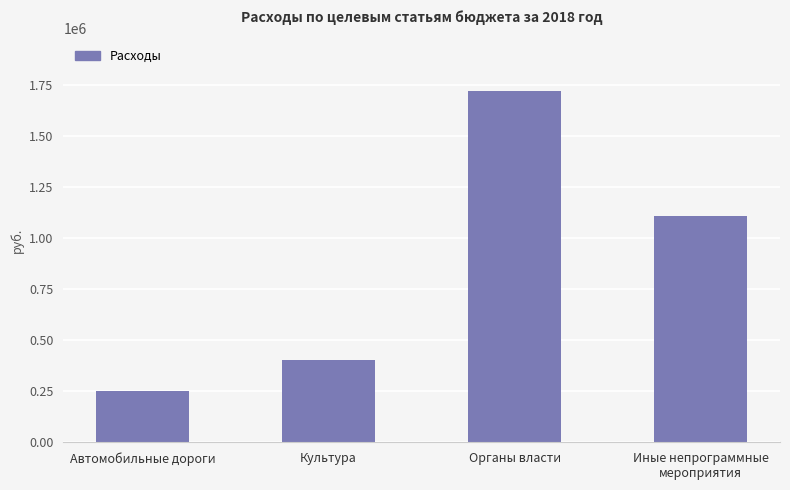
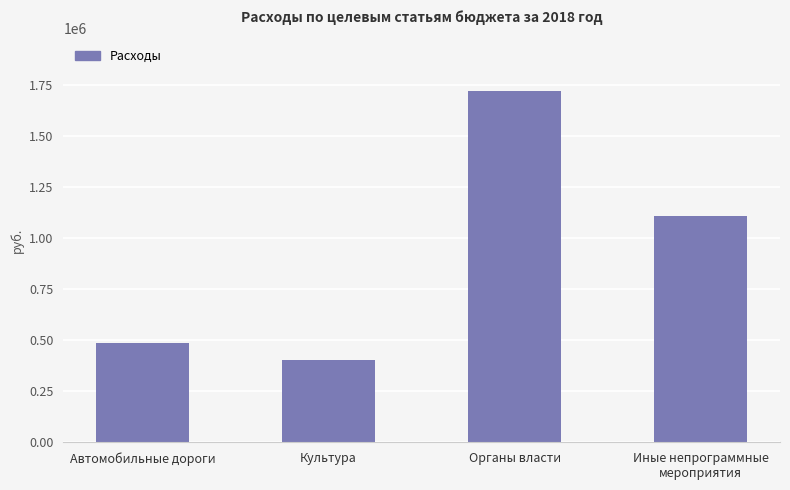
  {
-   "Автомобильные дороги": 250000,
+   "Автомобильные дороги": 480000,
    "Культура": 400000,
    "Органы власти": 1720000,
    "Иные непрограммные мероприятия": 1110000
  }
